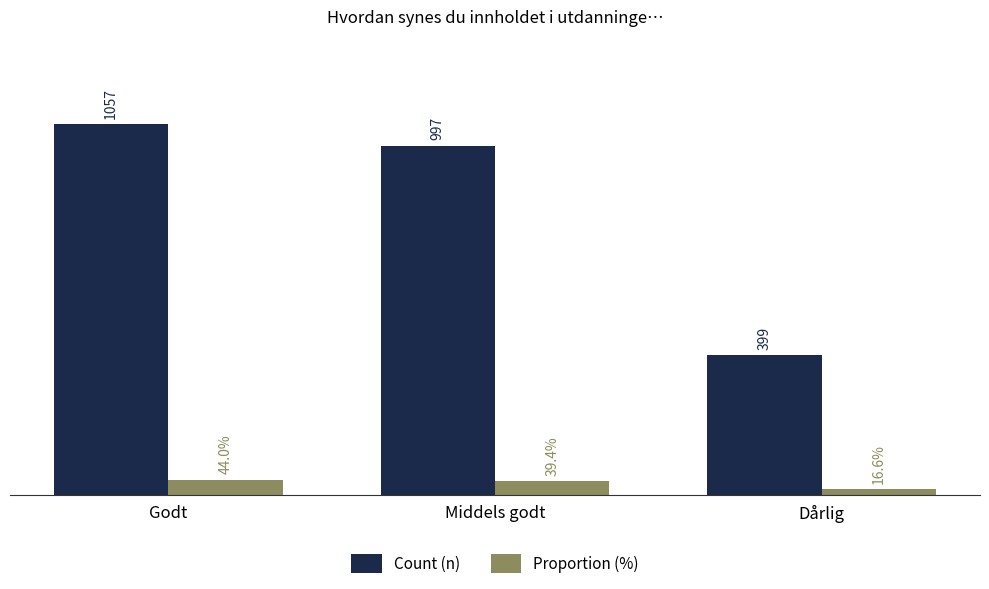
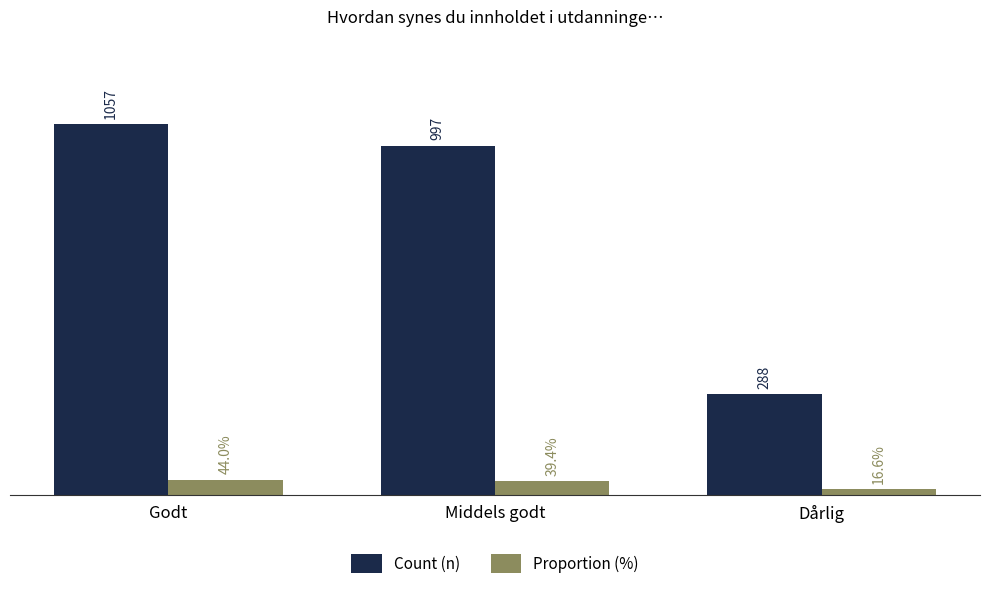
  {
    "Count (n)": {
      "Godt": "1057",
      "Middels godt": "997",
-     "Dårlig": "399"
+     "Dårlig": "288"
    },
    "Proportion (%)": {
      "Godt": "44.0%",
      "Middels godt": "39.4%",
      "Dårlig": "16.6%"
    }
  }
